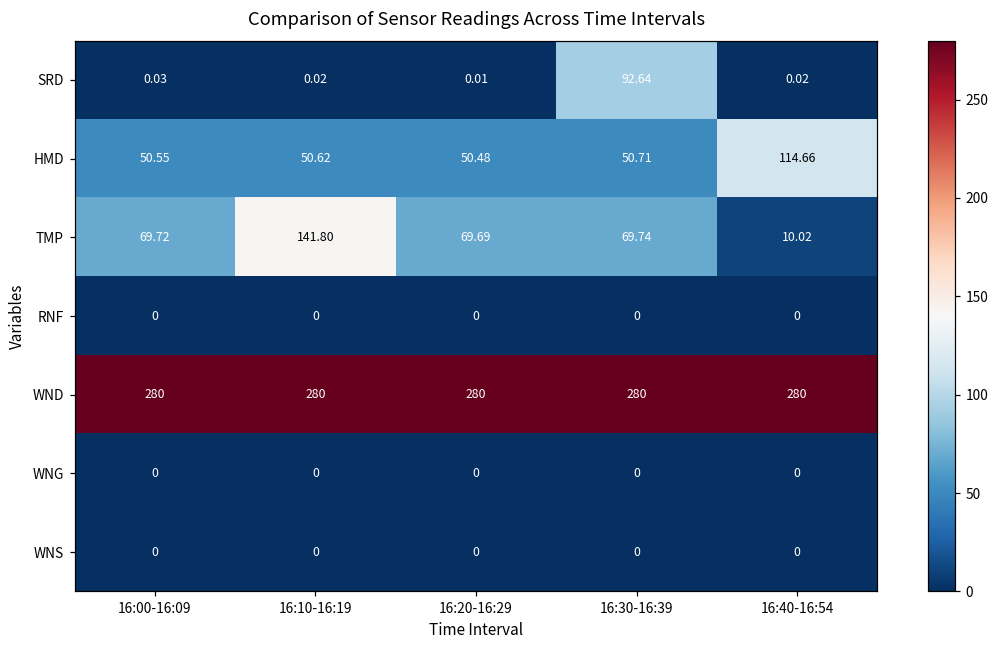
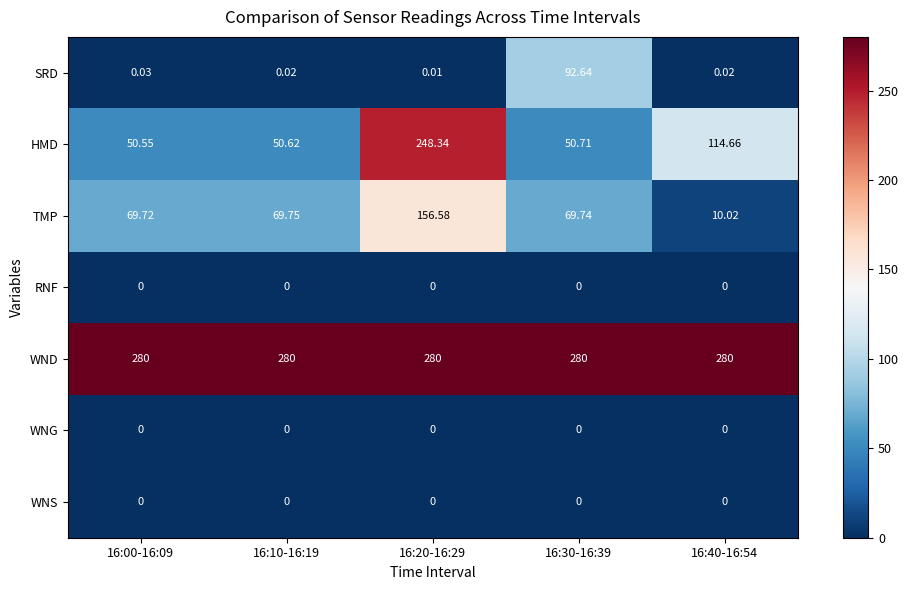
  {
    "SRD": {
      "16:00-16:09": 0.03,
      "16:10-16:19": 0.02,
      "16:20-16:29": 0.01,
      "16:30-16:39": 92.64,
      "16:40-16:54": 0.02
    },
    "HMD": {
      "16:00-16:09": 50.55,
      "16:10-16:19": 50.62,
-     "16:20-16:29": 50.48,
+     "16:20-16:29": 248.34,
      "16:30-16:39": 50.71,
      "16:40-16:54": 114.66
    },
    "TMP": {
      "16:00-16:09": 69.72,
-     "16:10-16:19": 141.80,
-     "16:20-16:29": 69.69,
+     "16:10-16:19": 69.75,
+     "16:20-16:29": 156.58,
      "16:30-16:39": 69.74,
      "16:40-16:54": 10.02
    },
    "RNF": {
      "16:00-16:09": 0,
      "16:10-16:19": 0,
      "16:20-16:29": 0,
      "16:30-16:39": 0,
      "16:40-16:54": 0
    },
    "WND": {
      "16:00-16:09": 280,
      "16:10-16:19": 280,
      "16:20-16:29": 280,
      "16:30-16:39": 280,
      "16:40-16:54": 280
    },
    "WNG": {
      "16:00-16:09": 0,
      "16:10-16:19": 0,
      "16:20-16:29": 0,
      "16:30-16:39": 0,
      "16:40-16:54": 0
    },
    "WNS": {
      "16:00-16:09": 0,
      "16:10-16:19": 0,
      "16:20-16:29": 0,
      "16:30-16:39": 0,
      "16:40-16:54": 0
    }
  }
